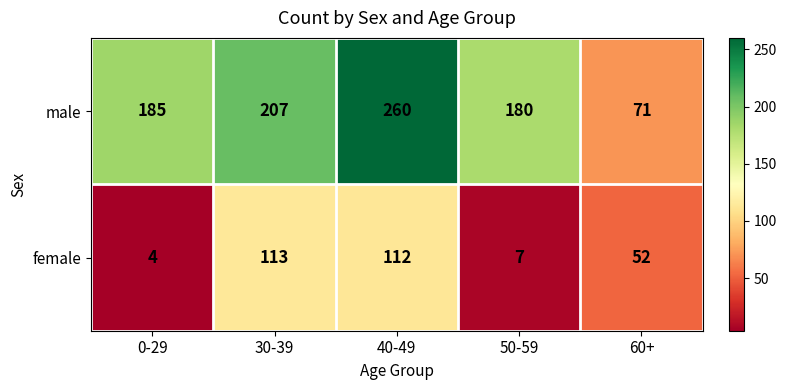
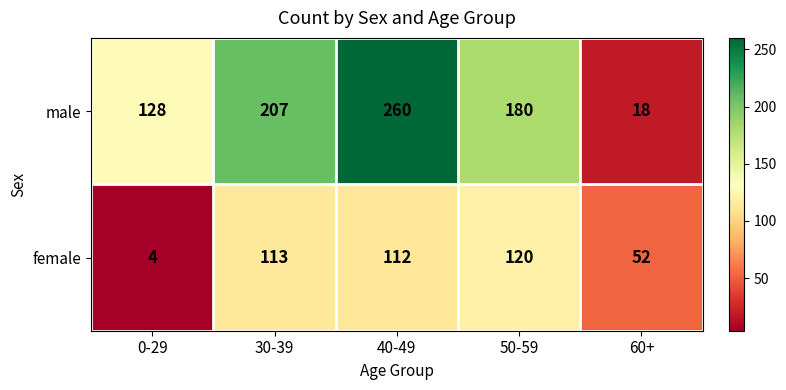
  {
    "male": {
-     "0-29": 185,
+     "0-29": 128,
      "30-39": 207,
      "40-49": 260,
      "50-59": 180,
-     "60+": 71
+     "60+": 18
    },
    "female": {
      "0-29": 4,
      "30-39": 113,
      "40-49": 112,
-     "50-59": 7,
+     "50-59": 120,
      "60+": 52
    }
  }
